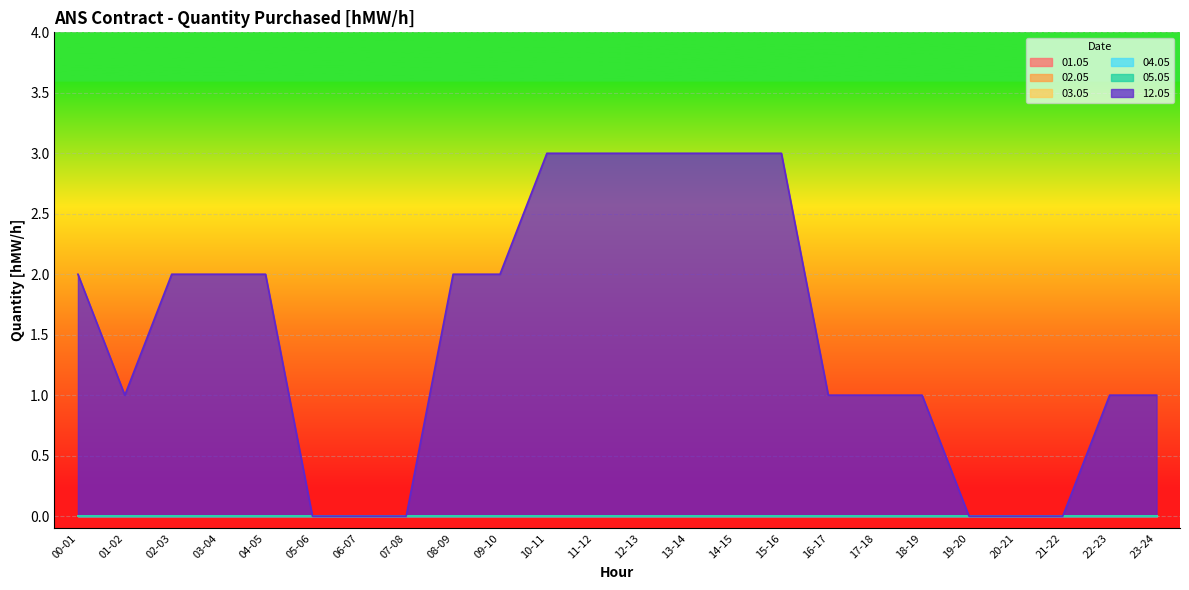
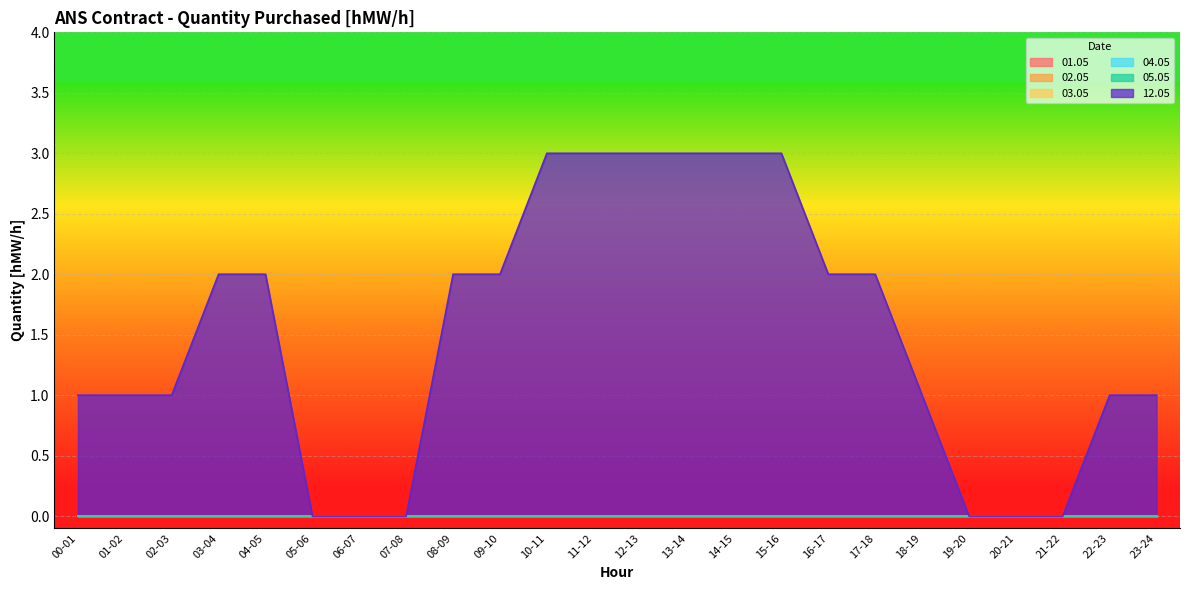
  {
    "05.05": {
      "00-01": 0,
      "01-02": 0,
      "02-03": 0,
      "03-04": 0,
      "04-05": 0,
      "08-09": 0,
      "09-10": 0,
      "10-11": 0,
      "11-12": 0,
      "12-13": 0,
      "13-14": 0,
      "14-15": 0,
      "15-16": 0,
      "16-17": 0,
      "17-18": 0,
      "18-19": 0,
      "22-23": 0,
      "23-24": 0
    },
    "12.05": {
-     "00-01": 2,
+     "00-01": 1,
      "01-02": 1,
-     "02-03": 2,
+     "02-03": 1,
      "03-04": 2,
      "04-05": 2,
      "08-09": 2,
      "09-10": 2,
      "10-11": 3,
      "11-12": 3,
      "12-13": 3,
      "13-14": 3,
      "14-15": 3,
      "15-16": 3,
-     "16-17": 1,
-     "17-18": 1,
+     "16-17": 2,
+     "17-18": 2,
      "18-19": 1,
      "22-23": 1,
      "23-24": 1
    }
  }
